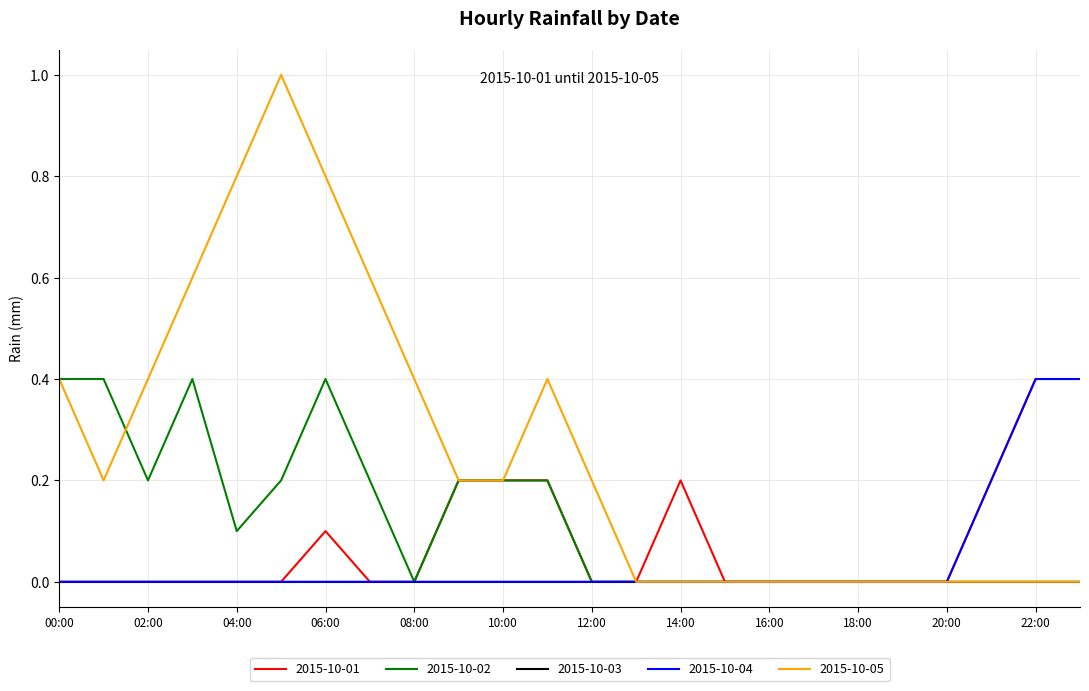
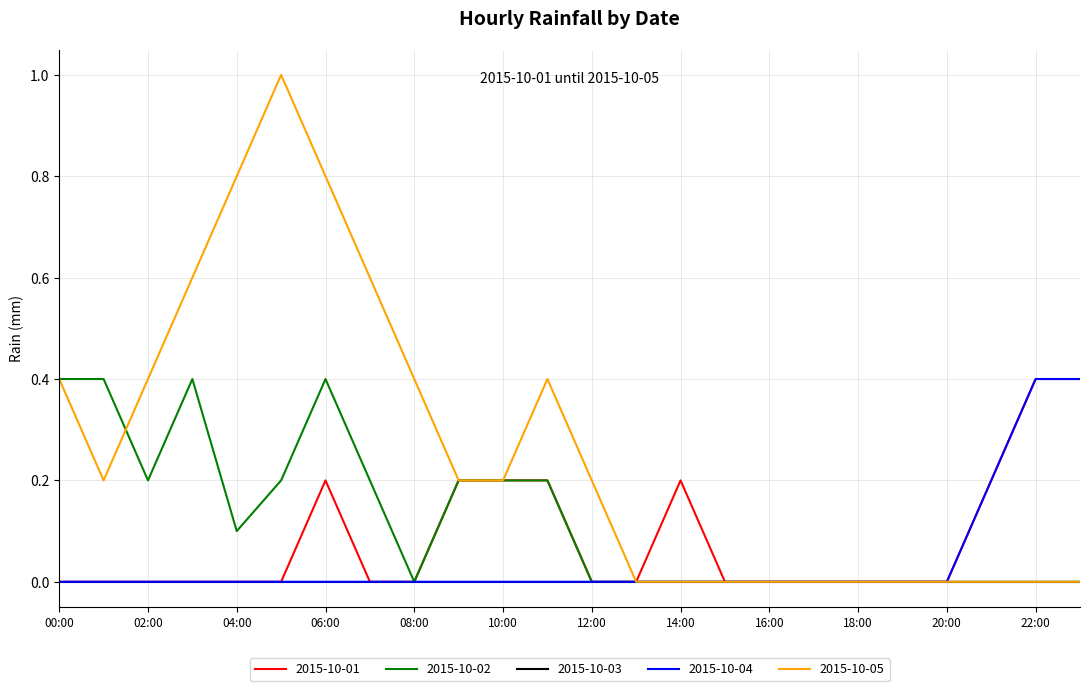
  {
    "2015-10-01": {
-     "06:00": 0.1,
+     "06:00": 0.2,
      "14:00": 0.2
    },
    "2015-10-02": {
      "02:00": 0.2,
      "04:00": 0.1,
      "06:00": 0.4
    },
    "2015-10-05": {
      "02:00": 0.4,
      "04:00": 0.8,
      "06:00": 0.8,
      "08:00": 0.4,
      "12:00": 0.2
    }
  }
